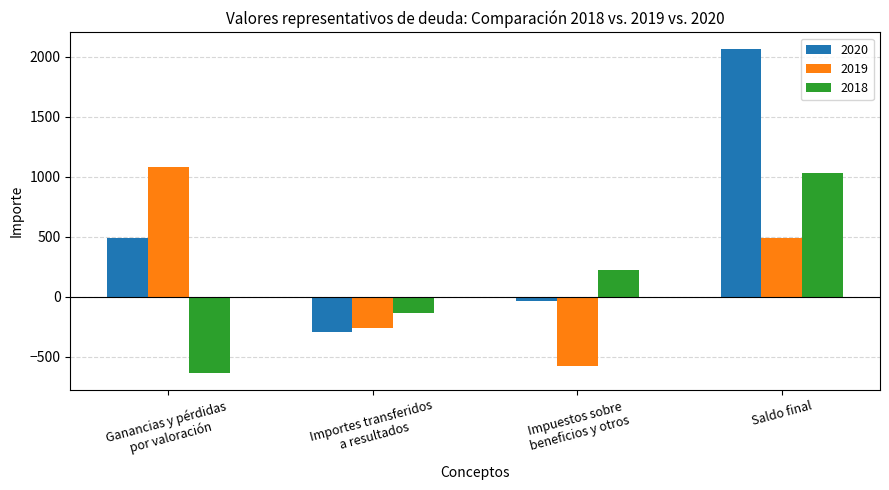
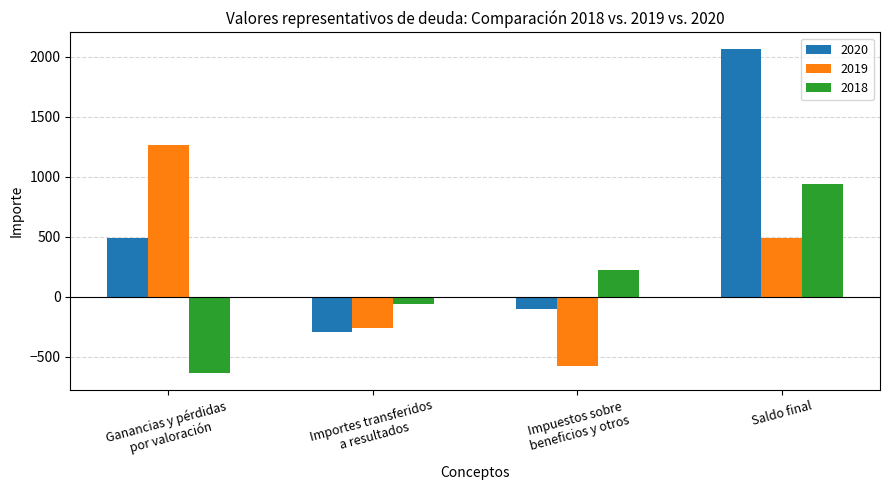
  {
    "2020": {
      "Ganancias y pérdidas por valoración": 490,
      "Importes transferidos a resultados": -300,
-     "Impuestos sobre beneficios y otros": -40,
+     "Impuestos sobre beneficios y otros": -110,
      "Saldo final": 2070
    },
    "2019": {
-     "Ganancias y pérdidas por valoración": 1080,
+     "Ganancias y pérdidas por valoración": 1270,
      "Importes transferidos a resultados": -260,
      "Impuestos sobre beneficios y otros": -580,
      "Saldo final": 490
    },
    "2018": {
      "Ganancias y pérdidas por valoración": -640,
-     "Importes transferidos a resultados": -140,
+     "Importes transferidos a resultados": -60,
      "Impuestos sobre beneficios y otros": 220,
-     "Saldo final": 1030
+     "Saldo final": 940
    }
  }
